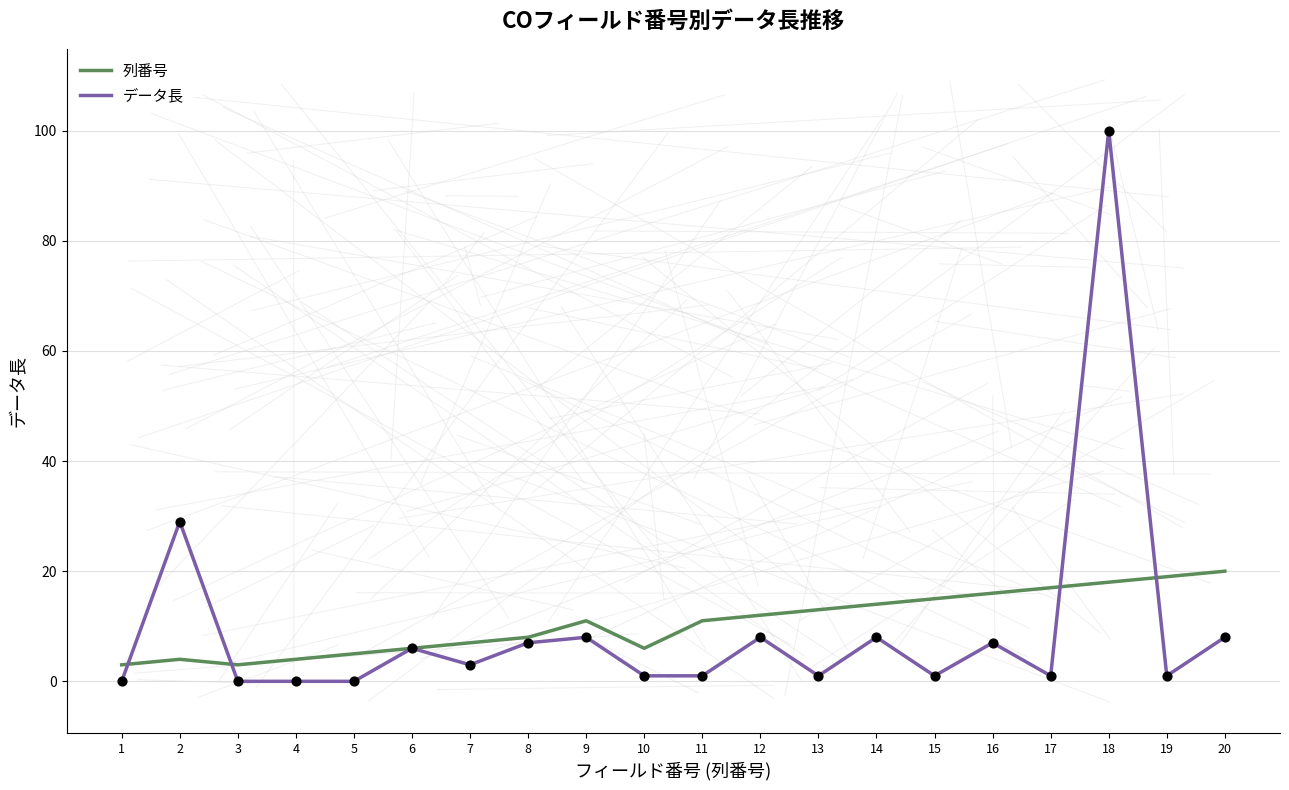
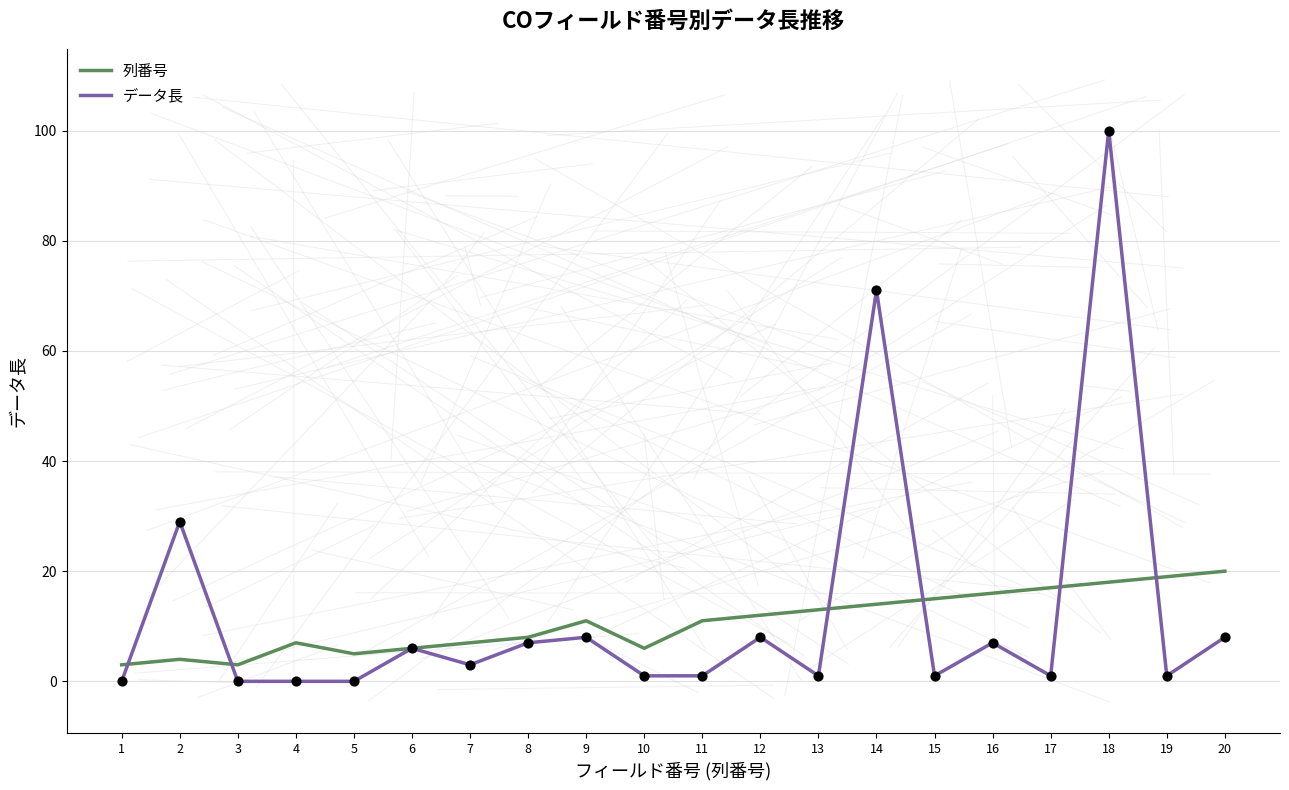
  {
    "列番号": {
      "1": 3,
      "2": 4,
      "3": 3,
-     "4": 4,
+     "4": 7,
      "5": 5,
      "7": 7,
      "8": 8,
      "9": 11,
      "10": 6,
      "11": 11,
      "12": 12,
      "13": 13,
      "14": 14,
      "15": 15,
      "16": 16,
      "17": 17,
      "18": 18,
      "19": 19,
      "20": 20
    },
    "データ長": {
      "1": 0,
      "2": 29,
      "3": 0,
      "4": 0,
      "5": 0,
      "7": 3,
      "8": 7,
      "9": 8,
      "10": 1,
      "11": 1,
      "12": 8,
      "13": 1,
-     "14": 8,
+     "14": 71,
      "15": 1,
      "16": 7,
      "17": 1,
      "18": 100,
      "19": 1,
      "20": 8
    }
  }
